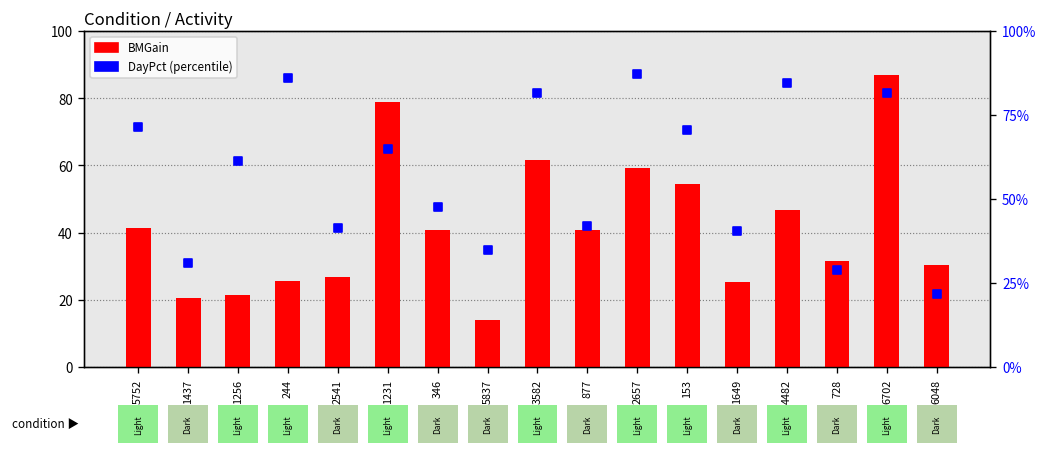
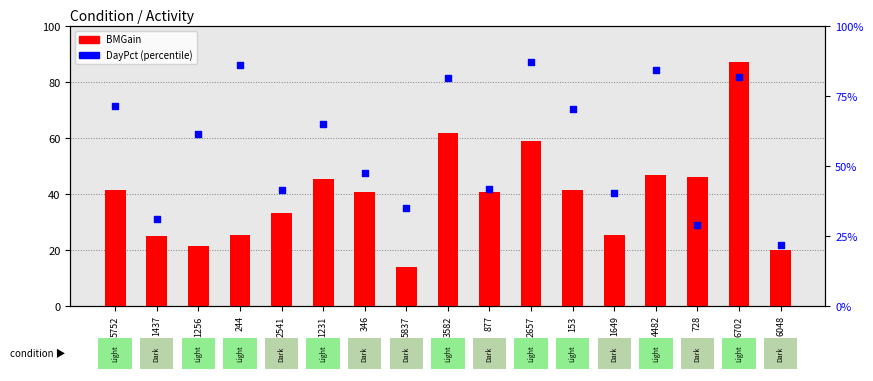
  {
    "BMGain": {
      "5752": 41,
-     "1437": 21,
+     "1437": 25,
      "1256": 22,
      "244": 26,
-     "2541": 27,
-     "1231": 79,
+     "2541": 33,
+     "1231": 45,
      "346": 41,
      "5837": 14,
      "3582": 62,
      "877": 41,
      "2657": 59,
-     "153": 54,
+     "153": 42,
      "1649": 25,
      "4482": 47,
-     "728": 32,
+     "728": 46,
      "6702": 87,
-     "6048": 30
+     "6048": 20
    }
  }
